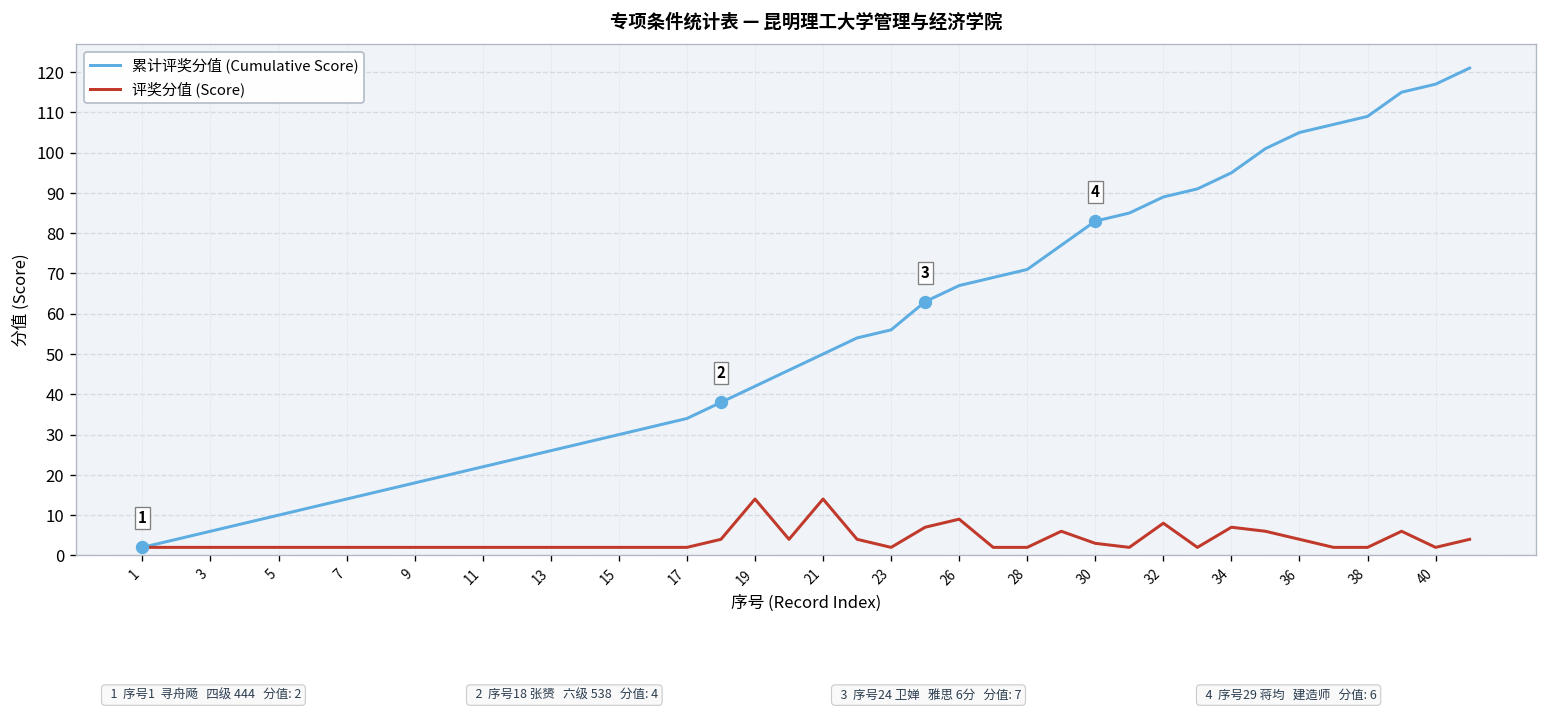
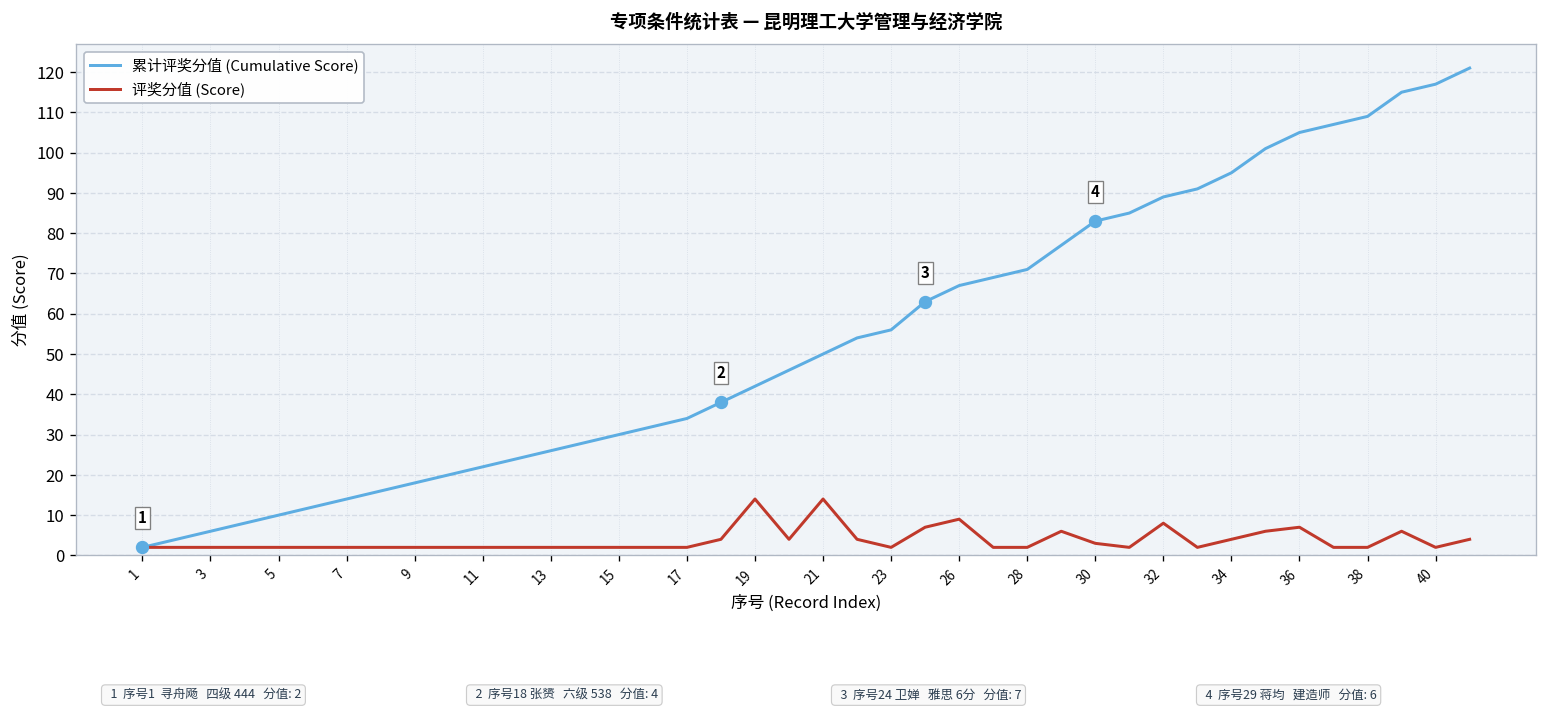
  {
    "评奖分值 (Score)": {
      "3": 2,
      "5": 2,
      "7": 2,
      "9": 2,
      "11": 2,
      "13": 2,
      "15": 2,
      "17": 2,
      "19": 14,
      "21": 14,
      "23": 2,
      "26": 9,
      "28": 2,
      "30": 3,
      "32": 8,
-     "34": 7,
-     "36": 4,
+     "34": 4,
+     "36": 7,
      "38": 2,
      "40": 2
    }
  }
